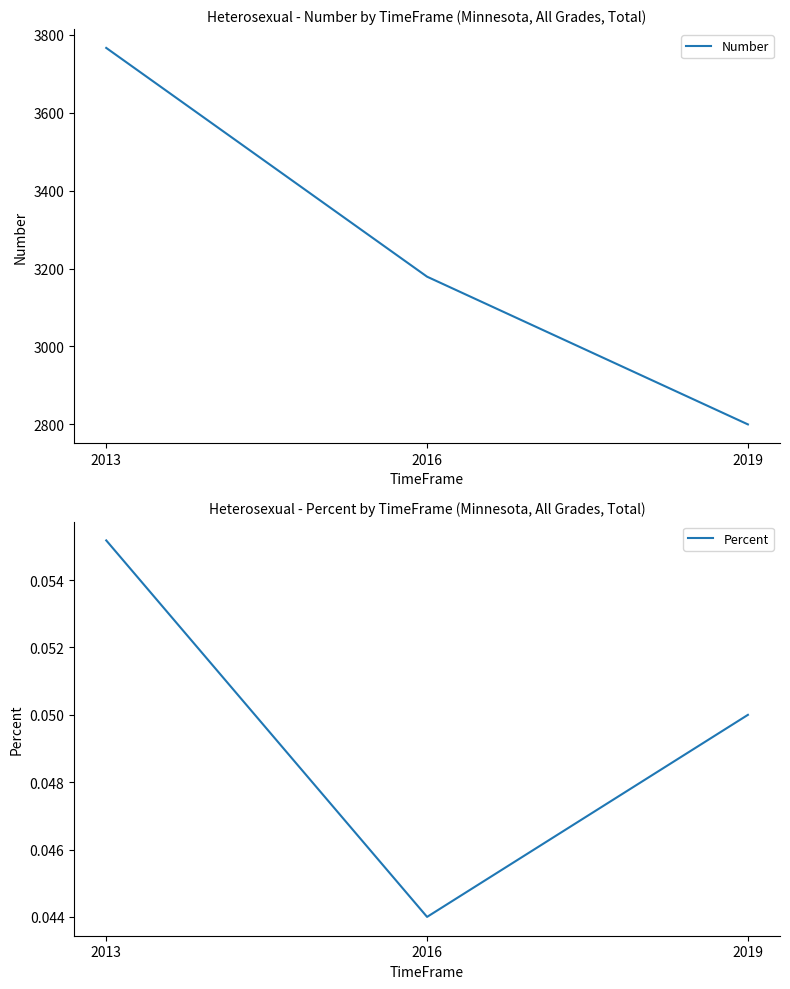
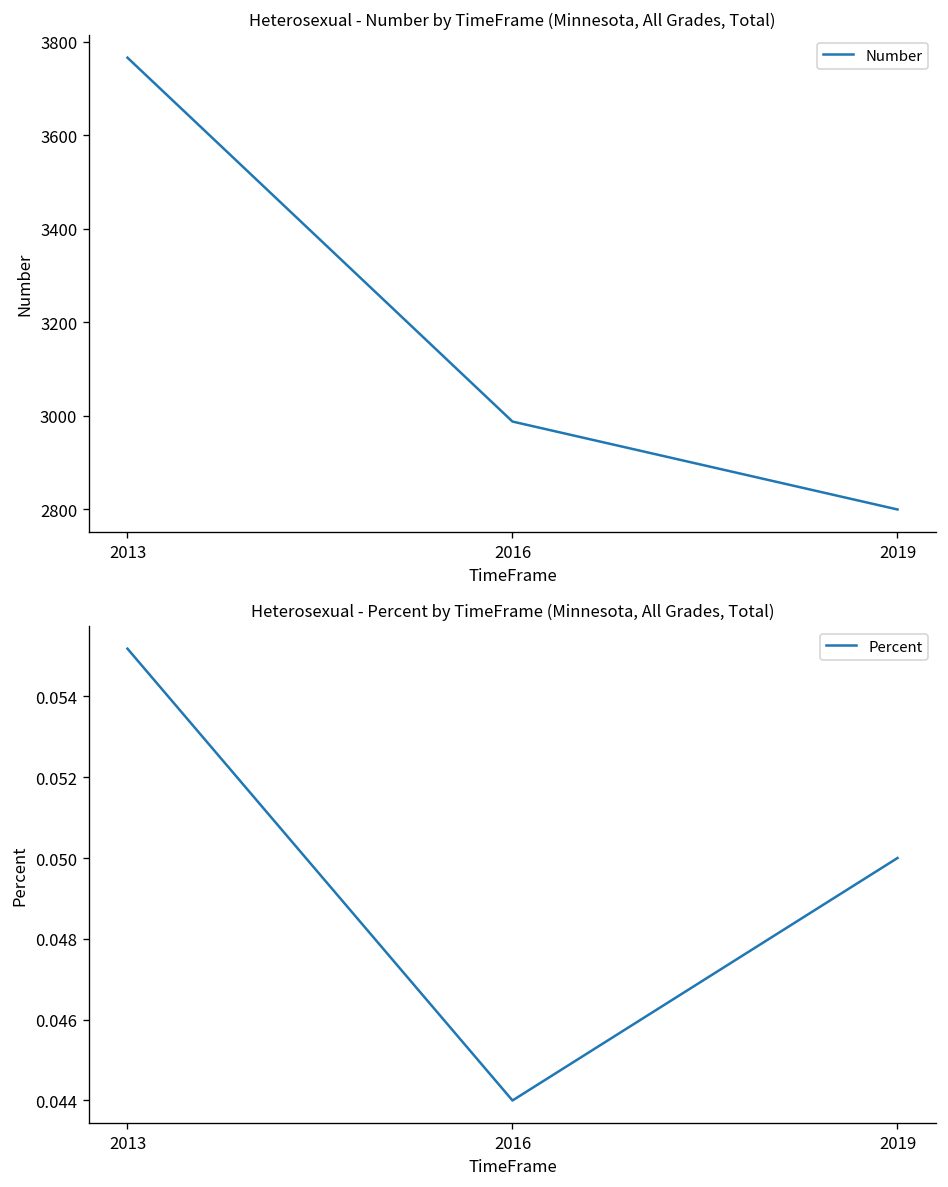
  {
    "Heterosexual - Number by TimeFrame (Minnesota, All Grades, Total)": {
      "2013": 3770,
-     "2016": 3180,
+     "2016": 2990,
      "2019": 2800
    },
    "Heterosexual - Percent by TimeFrame (Minnesota, All Grades, Total)": {
      "2013": 0.0552,
      "2016": 0.0440,
      "2019": 0.0500
    }
  }
